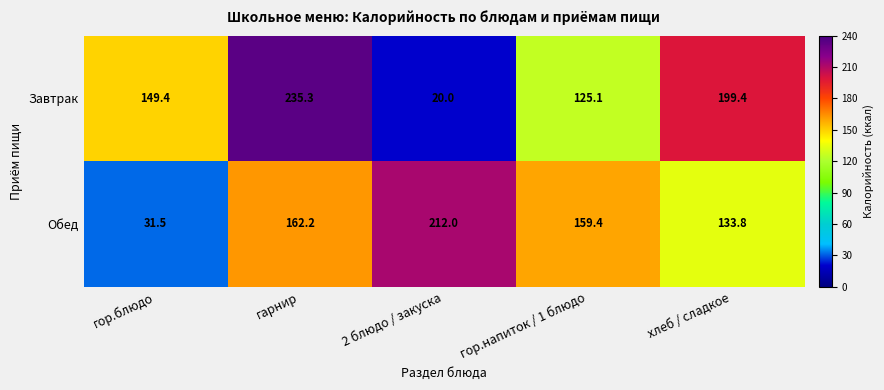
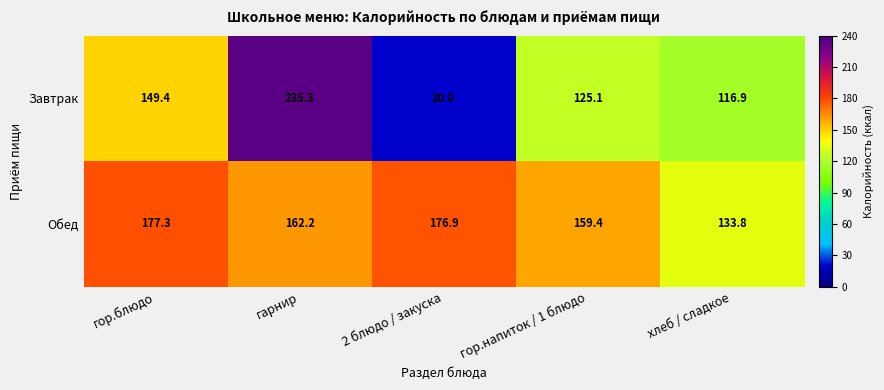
  {
    "Завтрак": {
      "гор.блюдо": 149.4,
      "гарнир": 235.3,
      "2 блюдо / закуска": 20.0,
      "гор.напиток / 1 блюдо": 125.1,
-     "хлеб / сладкое": 199.4
+     "хлеб / сладкое": 116.9
    },
    "Обед": {
-     "гор.блюдо": 31.5,
+     "гор.блюдо": 177.3,
      "гарнир": 162.2,
-     "2 блюдо / закуска": 212.0,
+     "2 блюдо / закуска": 176.9,
      "гор.напиток / 1 блюдо": 159.4,
      "хлеб / сладкое": 133.8
    }
  }
